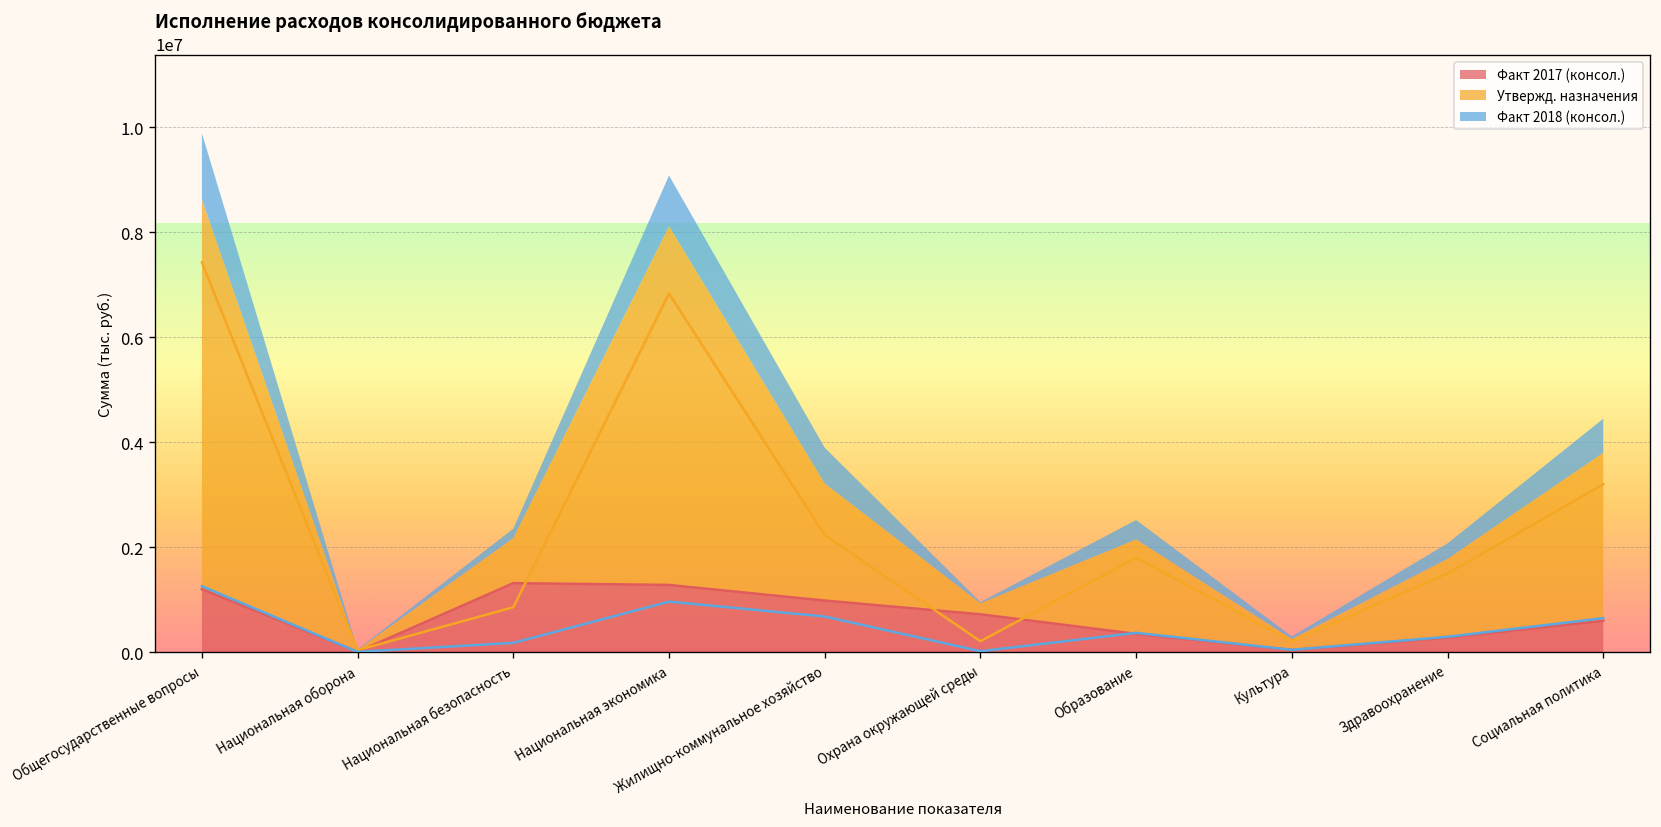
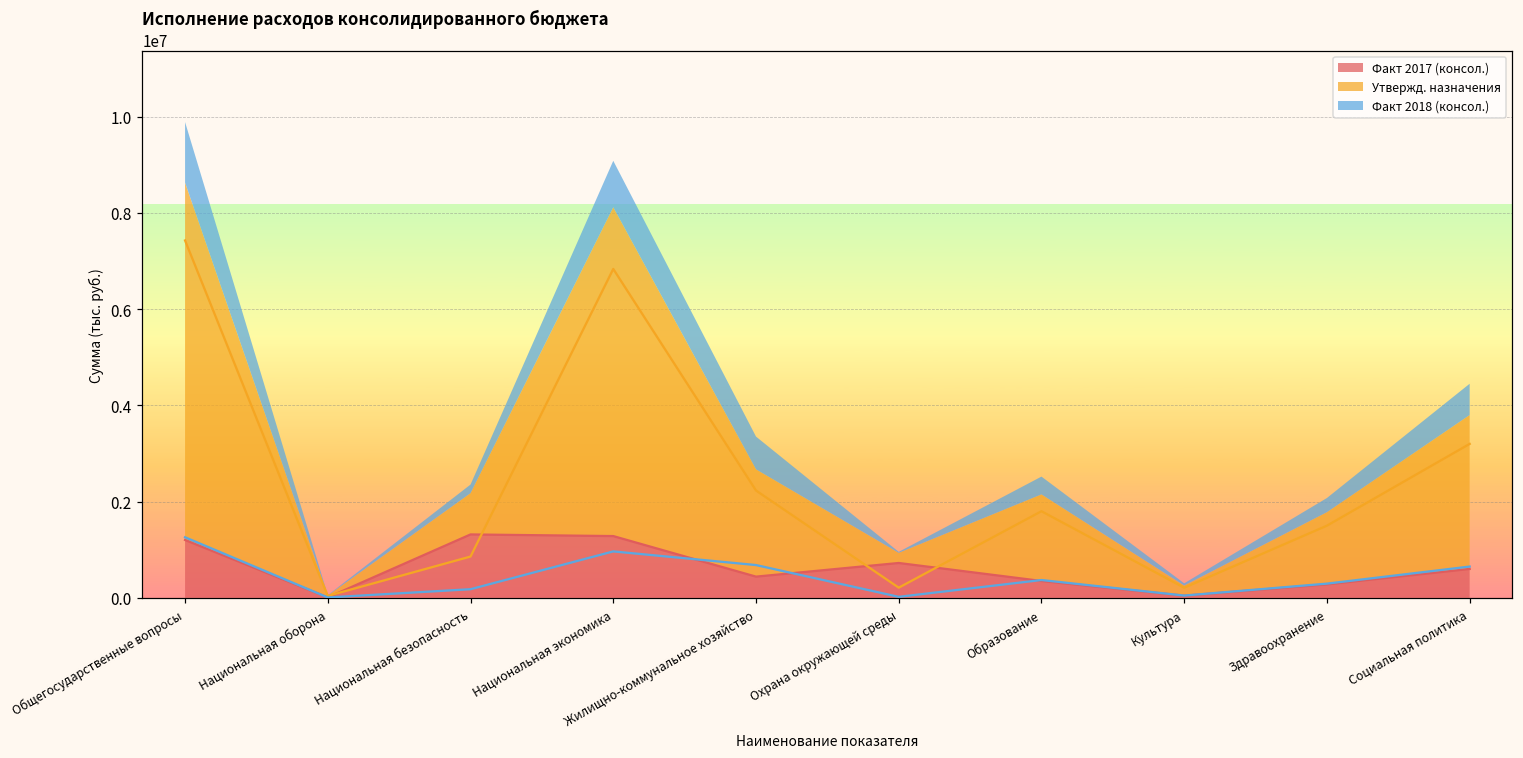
  {
    "Факт 2017 (консол.)": {
      "Национальная безопасность": 1300000,
      "Национальная экономика": 1300000,
-     "Жилищно-коммунальное хозяйство": 1000000,
+     "Жилищно-коммунальное хозяйство": 400000,
      "Охрана окружающей среды": 700000
    }
  }
